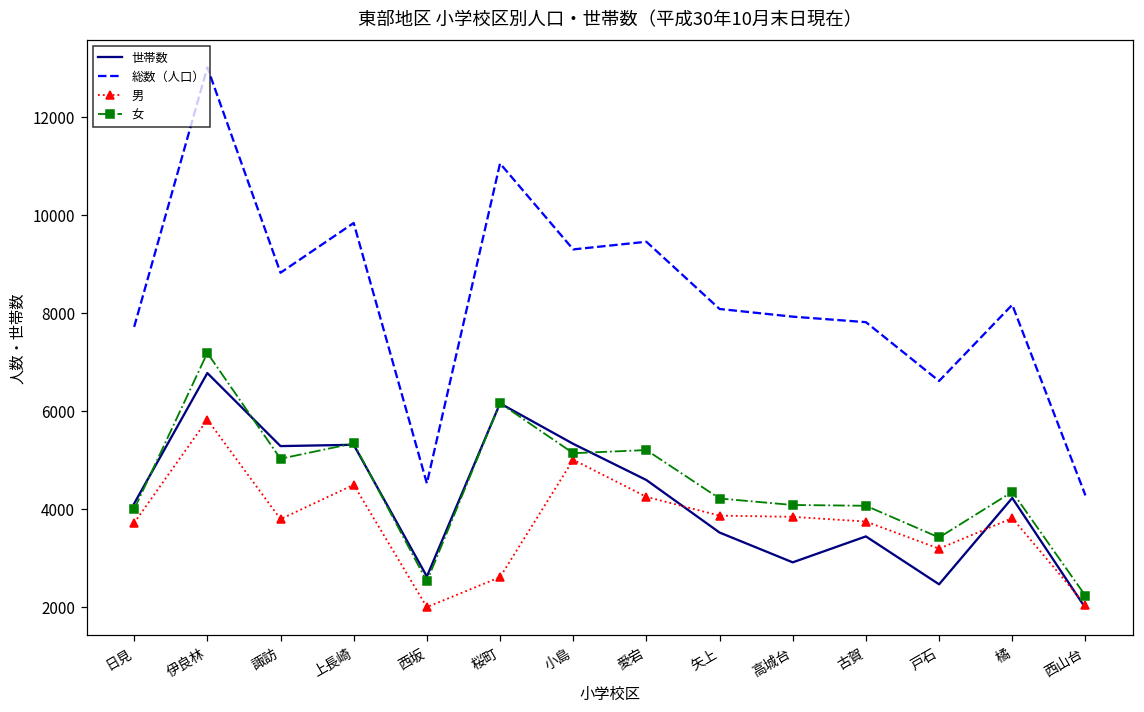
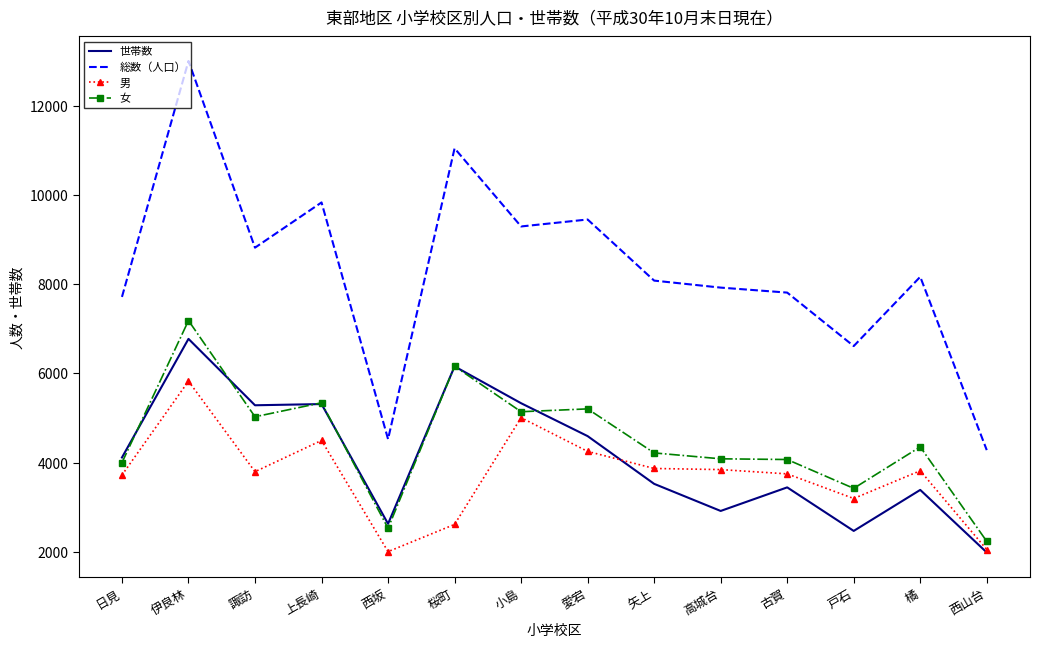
  {
    "世帯数": {
      "日見": 4100,
      "伊良林": 6800,
      "諏訪": 5300,
      "西坂": 2600,
      "小島": 5300,
      "愛宕": 4600,
      "矢上": 3500,
      "高城台": 2900,
      "古賀": 3400,
      "戸石": 2500,
-     "橘": 4200,
+     "橘": 3400,
      "西山台": 2000
    },
    "総数（人口）": {
      "日見": 7700,
      "諏訪": 8800,
      "上長崎": 9800,
      "西坂": 4500,
      "桜町": 11000,
      "小島": 9300,
      "愛宕": 9500,
      "矢上": 8100,
      "高城台": 7900,
      "古賀": 7800,
      "戸石": 6600,
      "橘": 8200,
      "西山台": 4300
    },
    "男": {
      "日見": 3700,
      "伊良林": 5800,
      "諏訪": 3800,
      "上長崎": 4500,
      "西坂": 2000,
      "桜町": 2600,
      "小島": 5000,
      "愛宕": 4200,
      "矢上": 3900,
      "高城台": 3800,
      "古賀": 3700,
      "戸石": 3200,
      "橘": 3800,
      "西山台": 2000
    },
    "女": {
      "日見": 4000,
      "伊良林": 7200,
      "諏訪": 5000,
      "西坂": 2500,
      "小島": 5100,
      "愛宕": 5200,
      "矢上": 4200,
      "高城台": 4100,
      "古賀": 4100,
      "戸石": 3400,
      "橘": 4400,
      "西山台": 2200
    }
  }
